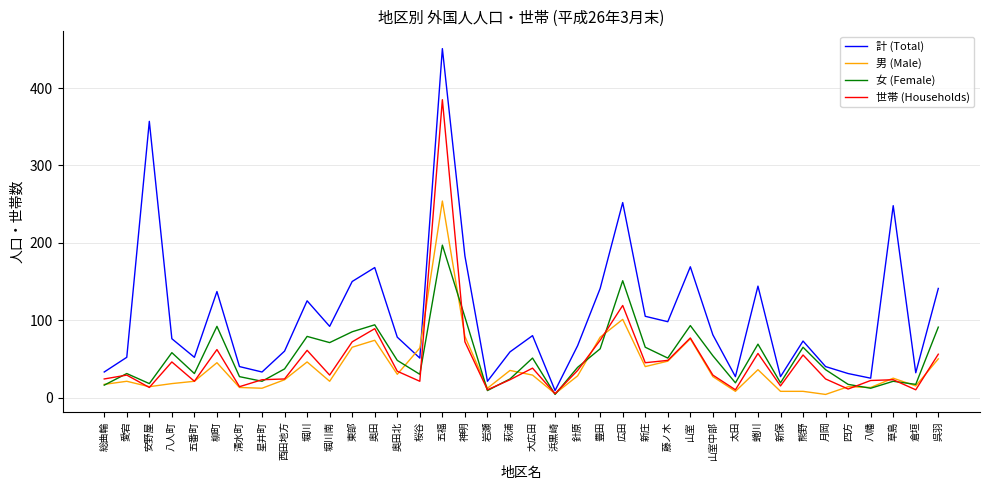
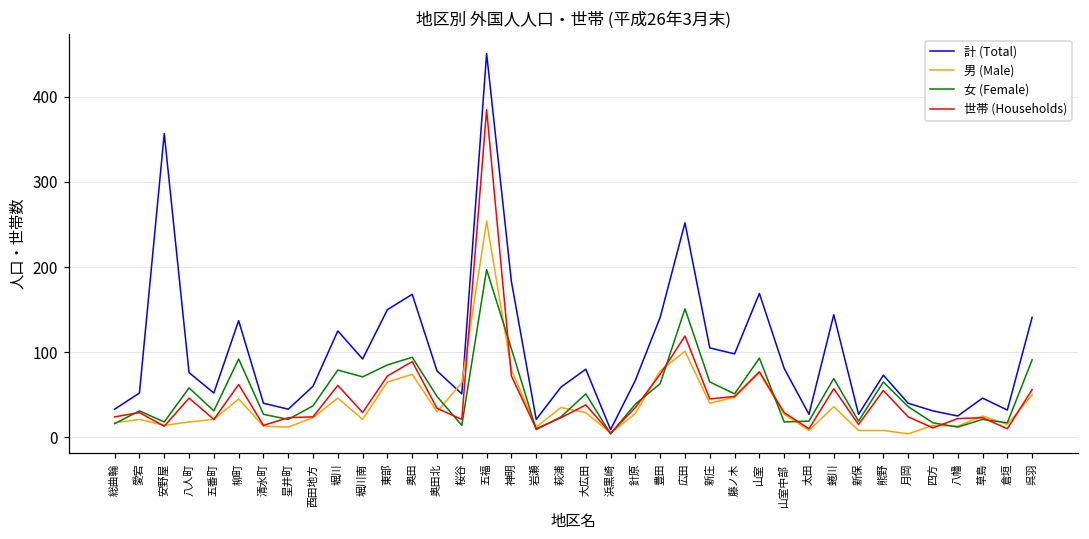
  {
    "計 (Total)": {
      "総曲輪": 30,
      "愛宕": 50,
      "安野屋": 360,
      "八人町": 80,
      "五番町": 50,
      "柳町": 140,
      "清水町": 40,
      "星井町": 30,
      "西田地方": 60,
      "堀川": 130,
      "堀川南": 90,
      "東部": 150,
      "奥田": 170,
      "奥田北": 80,
      "桜谷": 50,
      "五福": 450,
      "神明": 180,
      "岩瀬": 20,
      "萩浦": 60,
      "大広田": 80,
      "浜黒崎": 10,
      "針原": 70,
      "豊田": 140,
      "広田": 250,
      "新庄": 110,
      "藤ノ木": 100,
      "山室": 170,
      "山室中部": 80,
      "太田": 30,
      "蜷川": 140,
      "新保": 30,
      "熊野": 70,
      "月岡": 40,
      "四方": 30,
-     "草島": 250,
+     "草島": 50,
      "倉垣": 30,
      "呉羽": 140
    },
    "男 (Male)": {
      "愛宕": 20,
      "八人町": 20,
      "柳町": 50,
      "星井町": 10,
      "堀川": 50,
      "堀川南": 20,
      "東部": 70,
      "奥田": 70,
      "奥田北": 30,
      "桜谷": 60,
      "五福": 250,
      "神明": 80,
      "萩浦": 40,
      "大広田": 30,
      "針原": 30,
      "豊田": 80,
      "広田": 100,
      "新庄": 40,
      "蜷川": 40,
      "新保": 10,
      "熊野": 10,
      "月岡": 0,
      "呉羽": 50
    },
    "女 (Female)": {
      "安野屋": 20,
      "八人町": 60,
      "五番町": 30,
      "柳町": 90,
      "清水町": 30,
      "西田地方": 40,
      "堀川": 80,
      "堀川南": 70,
      "東部": 90,
      "奥田": 90,
      "奥田北": 50,
-     "桜谷": 30,
+     "桜谷": 10,
      "五福": 200,
      "神明": 100,
      "大広田": 50,
      "針原": 40,
      "豊田": 60,
      "広田": 150,
      "新庄": 70,
      "山室": 90,
-     "山室中部": 50,
+     "山室中部": 20,
      "太田": 20,
      "蜷川": 70,
      "新保": 20,
      "熊野": 70,
      "月岡": 40,
      "呉羽": 90
    },
    "世帯 (Households)": {
      "総曲輪": 20,
      "八人町": 50,
      "柳町": 60,
      "堀川": 60,
      "堀川南": 30,
      "東部": 70,
      "奥田": 90,
      "奥田北": 30,
      "桜谷": 20,
      "五福": 390,
      "神明": 70,
      "大広田": 40,
      "針原": 40,
      "豊田": 70,
      "広田": 120,
      "新庄": 50,
      "蜷川": 60,
      "新保": 20,
      "熊野": 60,
      "月岡": 20,
      "倉垣": 10,
      "呉羽": 60
    }
  }
